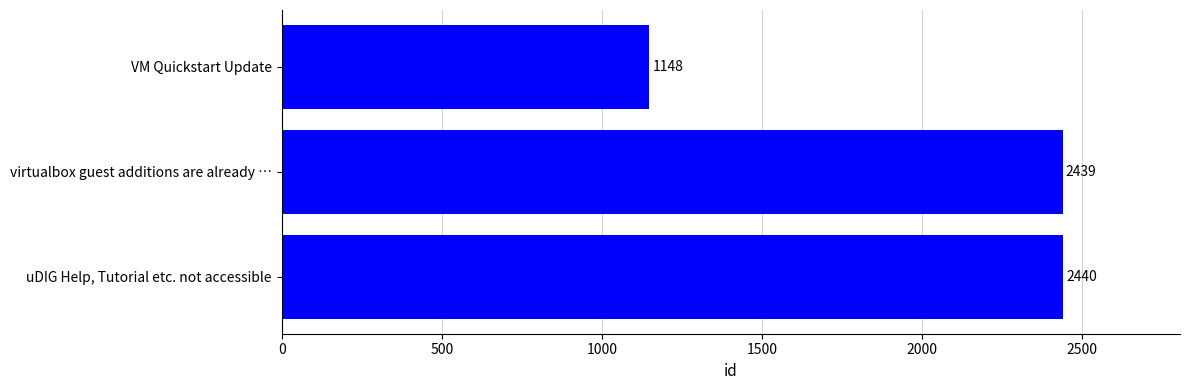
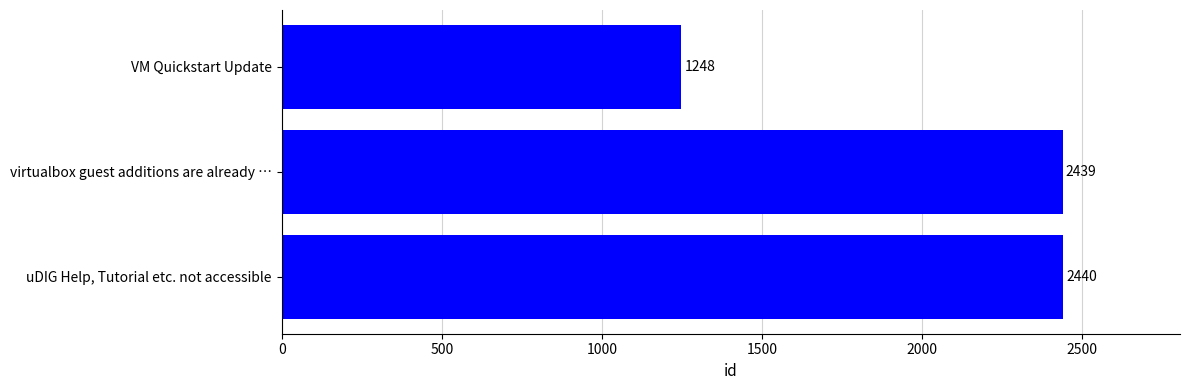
  {
-   "VM Quickstart Update": 1148,
+   "VM Quickstart Update": 1248,
    "virtualbox guest additions are already …": 2439,
    "uDIG Help, Tutorial etc. not accessible": 2440
  }
